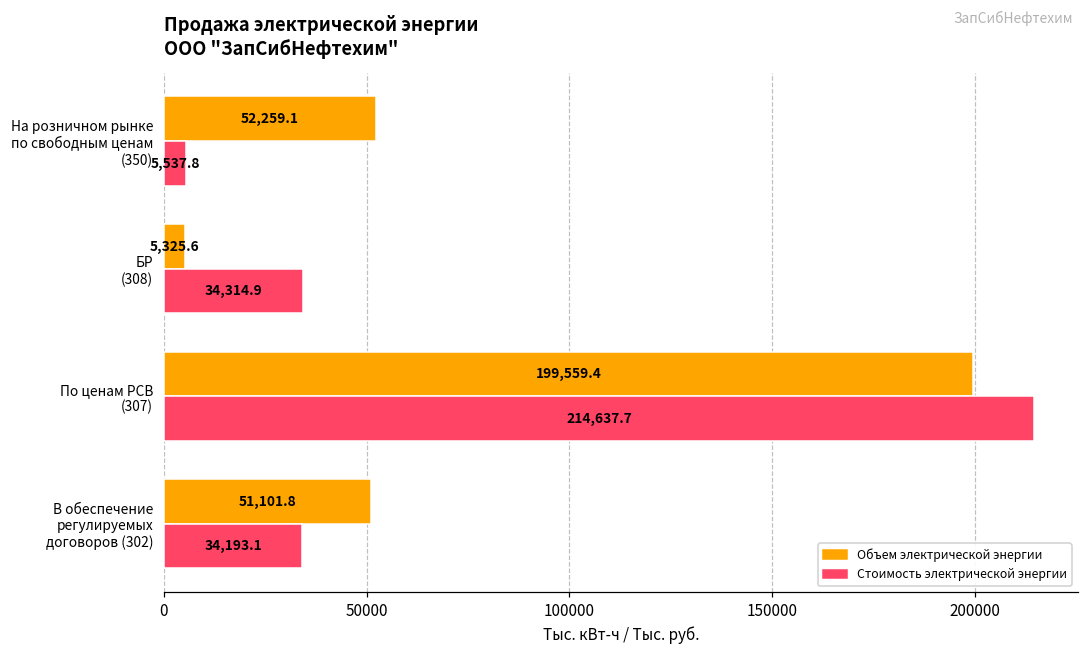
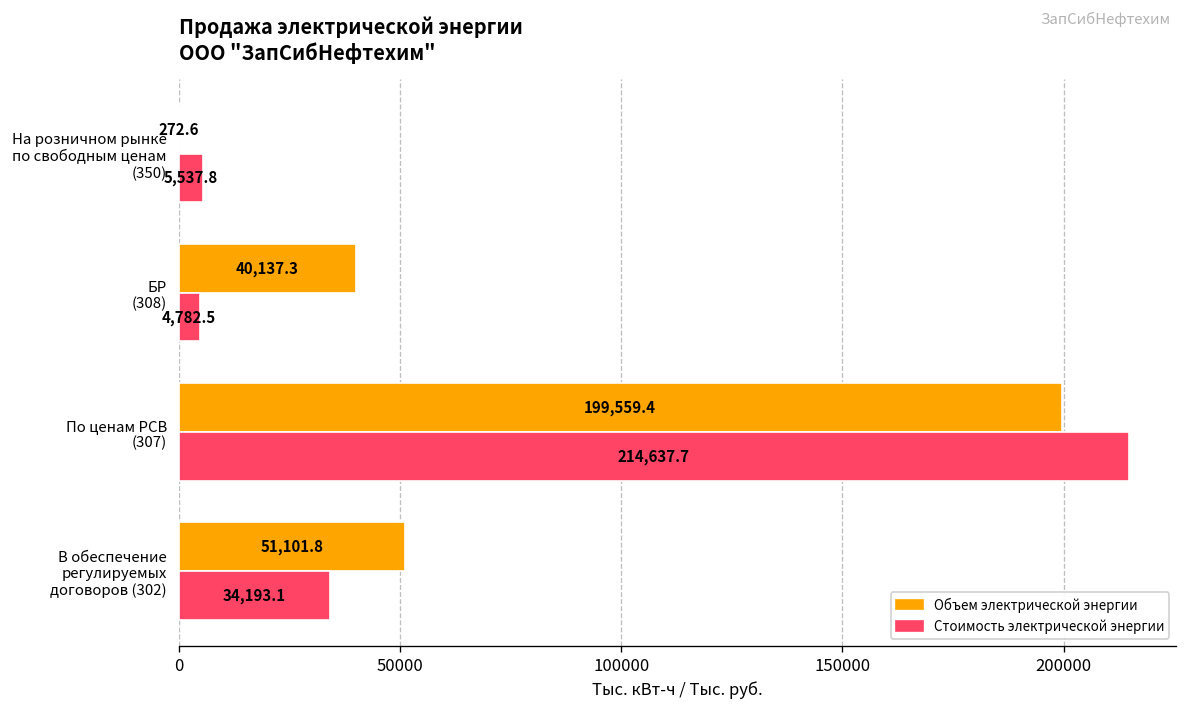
  {
    "Объем электрической энергии": {
-     "На розничном рынке по свободным ценам (350)": "52,259.1",
-     "БР (308)": "5,325.6",
+     "На розничном рынке по свободным ценам (350)": "272.6",
+     "БР (308)": "40,137.3",
      "По ценам РСВ (307)": "199,559.4",
      "В обеспечение регулируемых договоров (302)": "51,101.8"
    },
    "Стоимость электрической энергии": {
      "На розничном рынке по свободным ценам (350)": "5,537.8",
-     "БР (308)": "34,314.9",
+     "БР (308)": "4,782.5",
      "По ценам РСВ (307)": "214,637.7",
      "В обеспечение регулируемых договоров (302)": "34,193.1"
    }
  }
